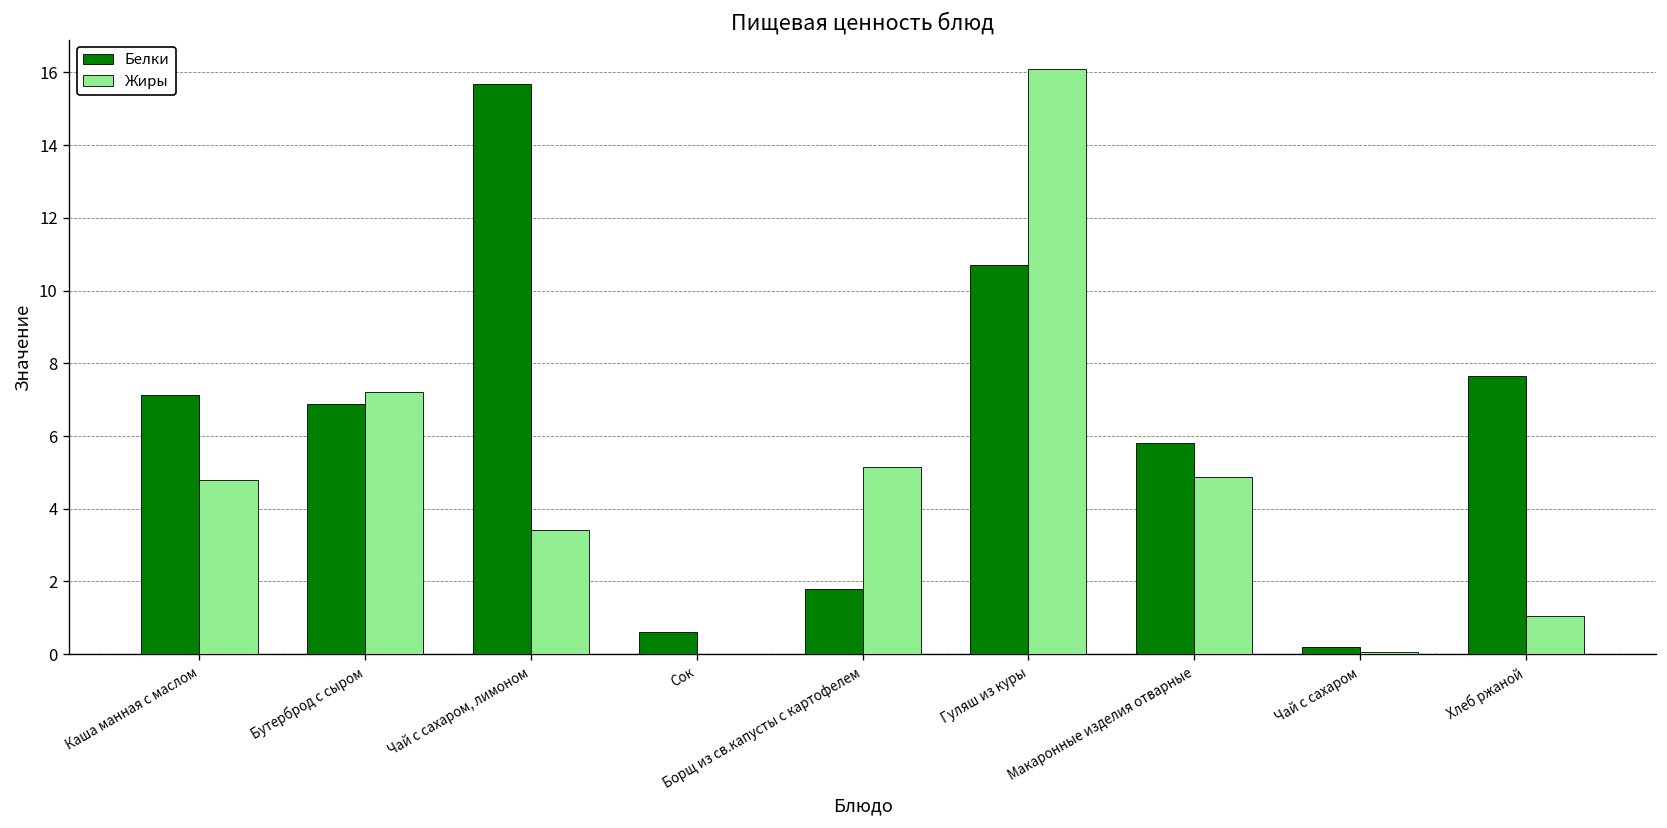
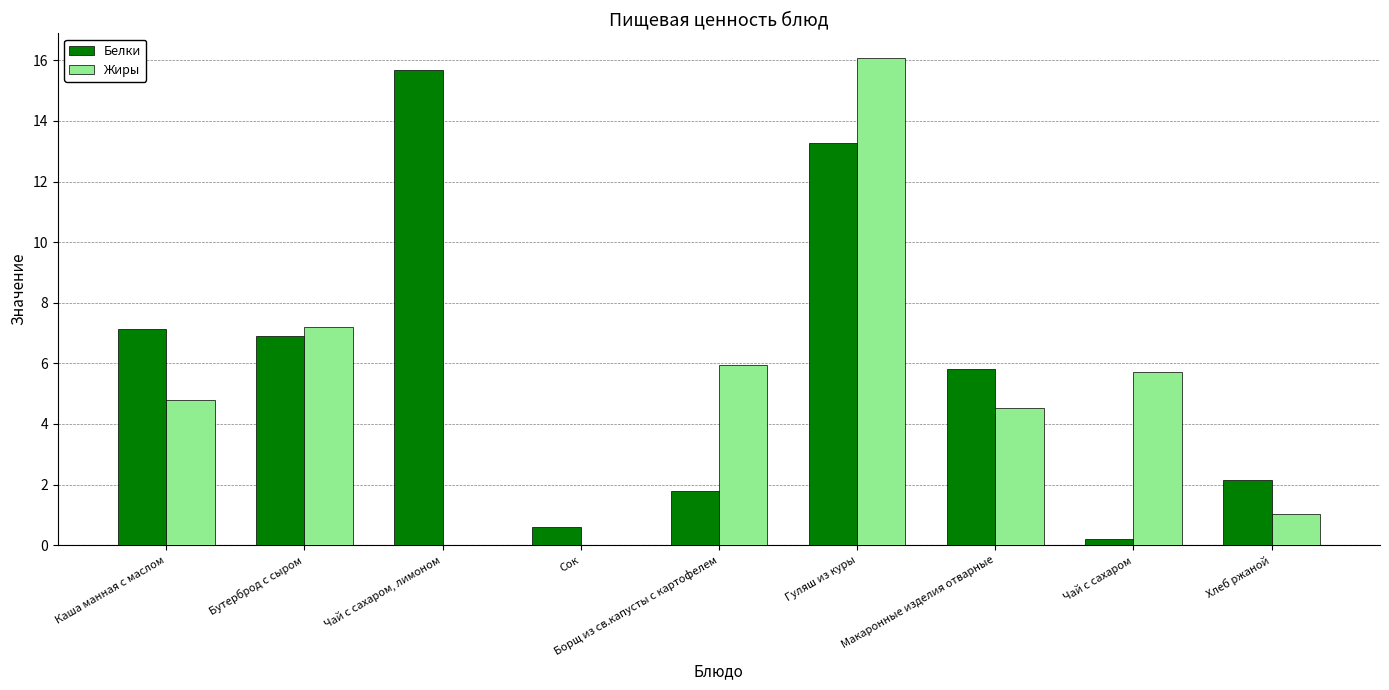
  {
    "Белки": {
      "Каша манная с маслом": 7.1,
      "Бутерброд с сыром": 6.9,
      "Чай с сахаром, лимоном": 15.7,
      "Сок": 0.6,
      "Борщ из св.капусты с картофелем": 1.8,
-     "Гуляш из куры": 10.7,
+     "Гуляш из куры": 13.3,
      "Макаронные изделия отварные": 5.8,
      "Чай с сахаром": 0.2,
-     "Хлеб ржаной": 7.6
+     "Хлеб ржаной": 2.2
    },
    "Жиры": {
      "Каша манная с маслом": 4.8,
      "Бутерброд с сыром": 7.2,
-     "Чай с сахаром, лимоном": 3.4,
+     "Чай с сахаром, лимоном": 0.0,
      "Сок": 0.0,
-     "Борщ из св.капусты с картофелем": 5.2,
+     "Борщ из св.капусты с картофелем": 5.9,
      "Гуляш из куры": 16.1,
-     "Макаронные изделия отварные": 4.9,
-     "Чай с сахаром": 0.1,
+     "Макаронные изделия отварные": 4.5,
+     "Чай с сахаром": 5.7,
      "Хлеб ржаной": 1.0
    }
  }
